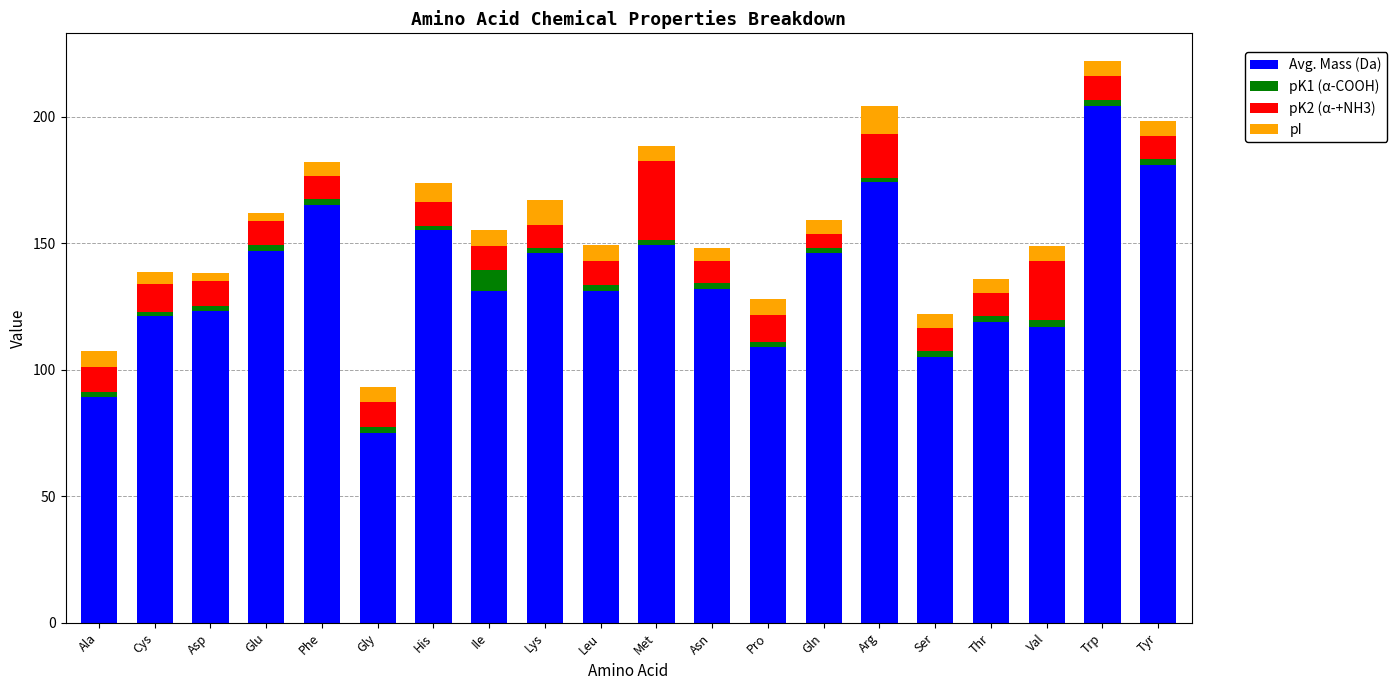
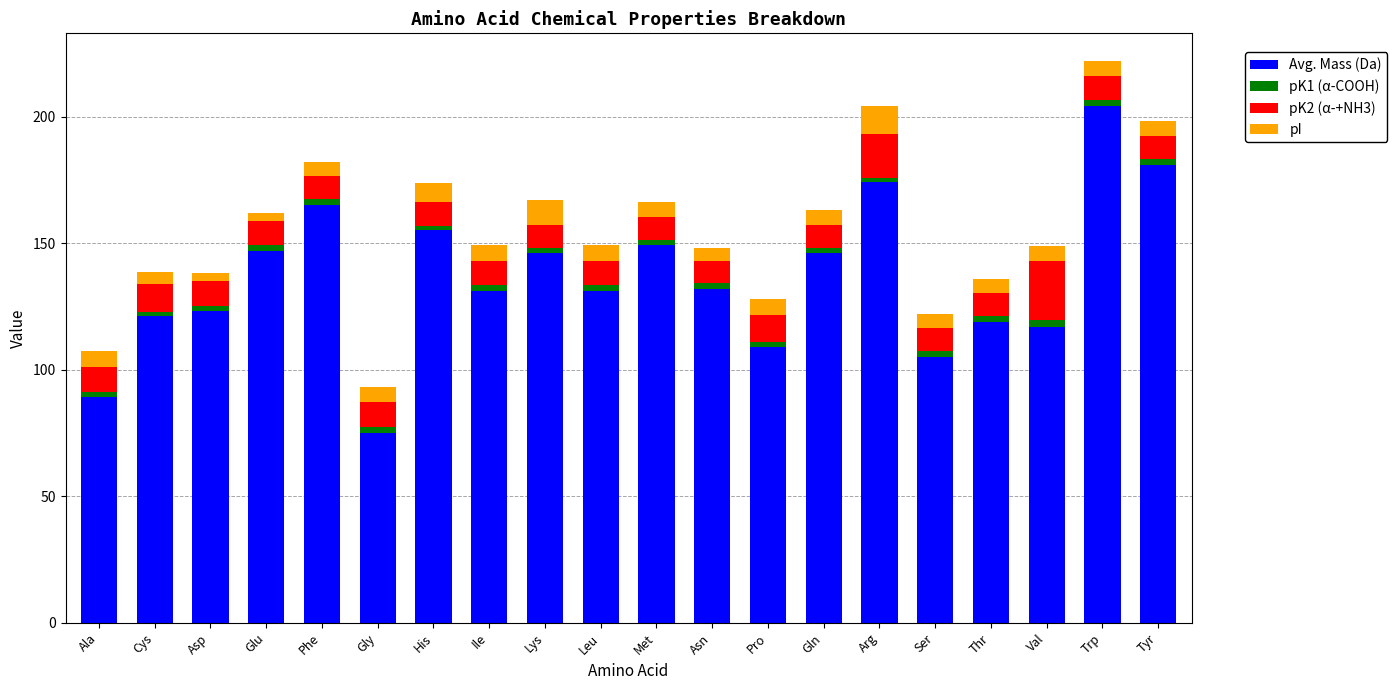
  {
    "Avg. Mass (Da)": {
      "Ala": 89,
      "Cys": 121,
      "Asp": 123,
      "Glu": 147,
      "Phe": 165,
      "Gly": 75,
      "His": 155,
      "Ile": 131,
      "Lys": 146,
      "Leu": 131,
      "Met": 149,
      "Asn": 132,
      "Pro": 109,
      "Gln": 146,
      "Arg": 174,
      "Ser": 105,
      "Thr": 119,
      "Val": 117,
      "Trp": 204,
      "Tyr": 181
    },
    "pK1 (α-COOH)": {
      "Ala": 2,
      "Cys": 2,
      "Asp": 2,
      "Glu": 2,
      "Phe": 2,
      "Gly": 2,
      "His": 2,
-     "Ile": 8,
+     "Ile": 2,
      "Lys": 2,
      "Leu": 2,
      "Met": 2,
      "Asn": 2,
      "Pro": 2,
      "Gln": 2,
      "Arg": 2,
      "Ser": 2,
      "Thr": 2,
      "Val": 2,
      "Trp": 2,
      "Tyr": 2
    },
    "pK2 (α-+NH3)": {
      "Ala": 10,
      "Cys": 11,
      "Asp": 10,
      "Glu": 9,
      "Phe": 9,
      "Gly": 10,
      "His": 9,
      "Ile": 10,
      "Lys": 9,
      "Leu": 10,
-     "Met": 31,
+     "Met": 9,
      "Asn": 9,
      "Pro": 11,
-     "Gln": 5,
+     "Gln": 9,
      "Arg": 17,
      "Ser": 9,
      "Thr": 9,
      "Val": 23,
      "Trp": 9,
      "Tyr": 9
    },
    "pI": {
      "Ala": 6,
      "Cys": 5,
      "Asp": 3,
      "Glu": 3,
      "Phe": 5,
      "Gly": 6,
      "His": 8,
      "Ile": 6,
      "Lys": 10,
      "Leu": 6,
      "Met": 6,
      "Asn": 5,
      "Pro": 6,
      "Gln": 6,
      "Arg": 11,
      "Ser": 6,
      "Thr": 6,
      "Val": 6,
      "Trp": 6,
      "Tyr": 6
    }
  }
